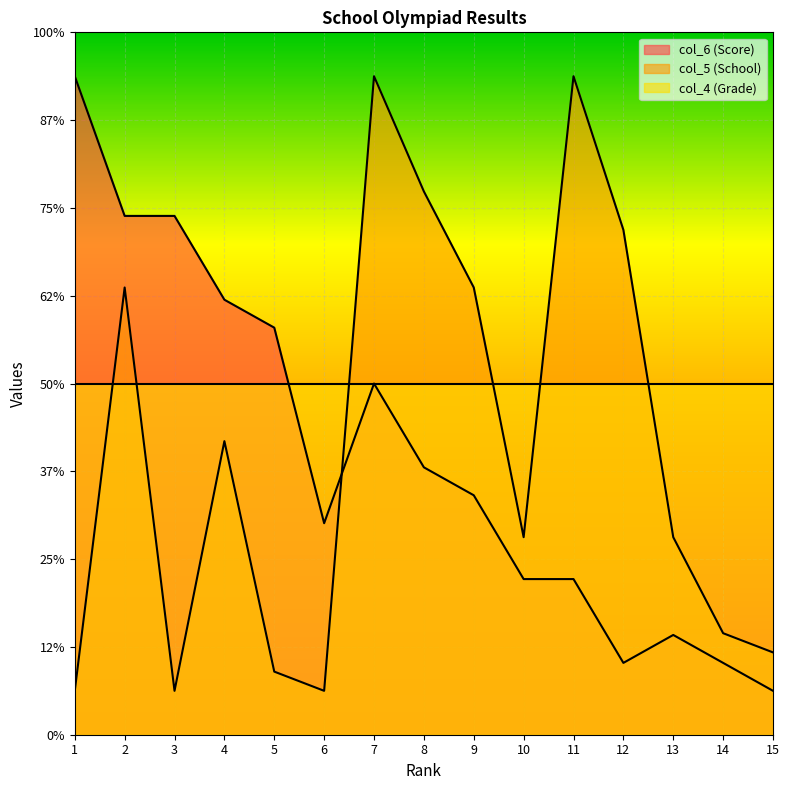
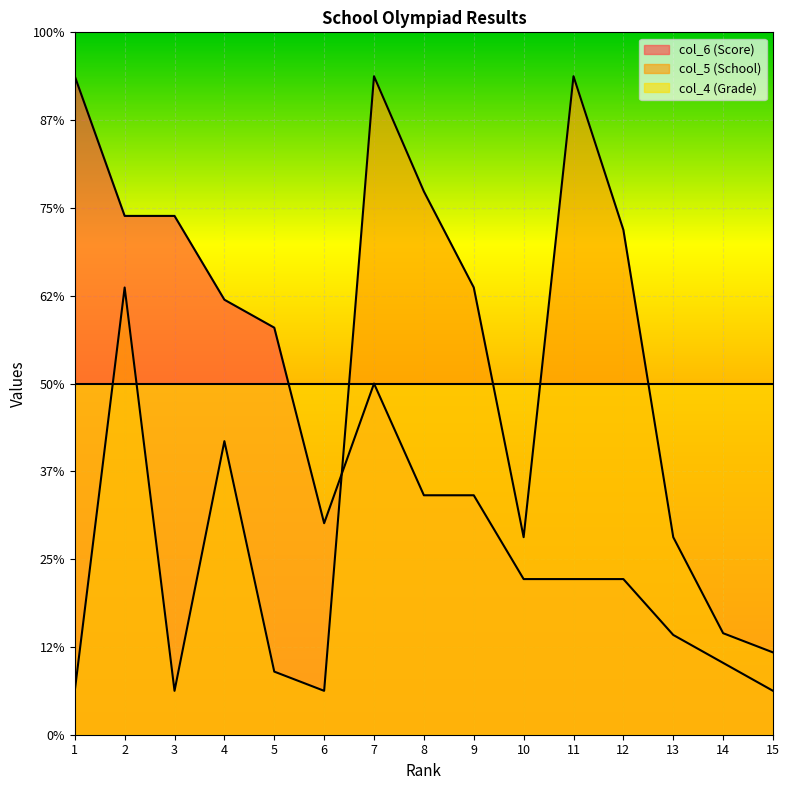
  {
    "col_6 (Score)": {
      "1": "94%",
      "2": "74%",
      "3": "74%",
      "4": "62%",
      "5": "58%",
      "6": "30%",
-     "8": "38%",
+     "8": "34%",
      "9": "34%",
      "10": "22%",
      "11": "22%",
-     "12": "10%",
+     "12": "22%",
      "13": "14%",
      "14": "10%",
      "15": "6%"
    },
    "col_5 (School)": {
      "1": "6%",
      "2": "64%",
      "3": "6%",
      "4": "42%",
      "5": "9%",
      "6": "6%",
      "7": "94%",
      "8": "77%",
      "9": "64%",
      "10": "28%",
      "11": "94%",
      "12": "72%",
      "13": "28%",
      "14": "14%",
      "15": "12%"
    },
    "col_4 (Grade)": {
      "1": "50%",
      "2": "50%",
      "3": "50%",
      "4": "50%",
      "5": "50%",
      "6": "50%",
      "8": "50%",
      "9": "50%",
      "10": "50%",
      "11": "50%",
      "12": "50%",
      "13": "50%",
      "14": "50%",
      "15": "50%"
    }
  }
